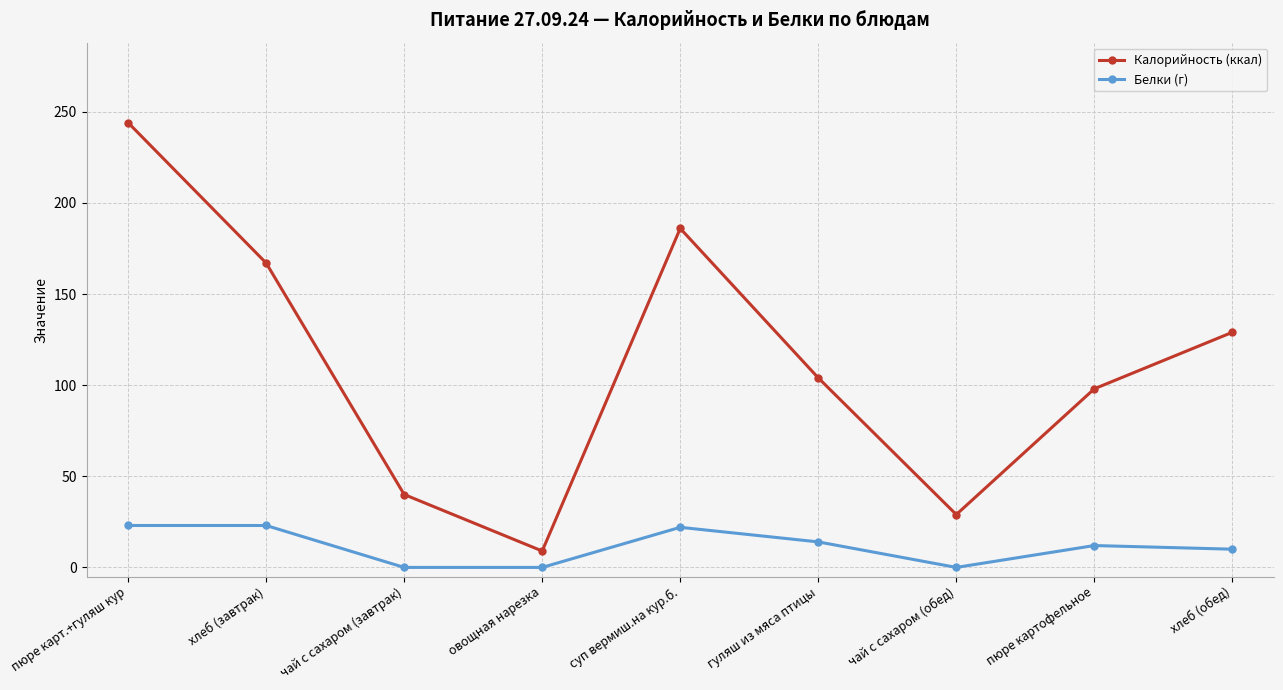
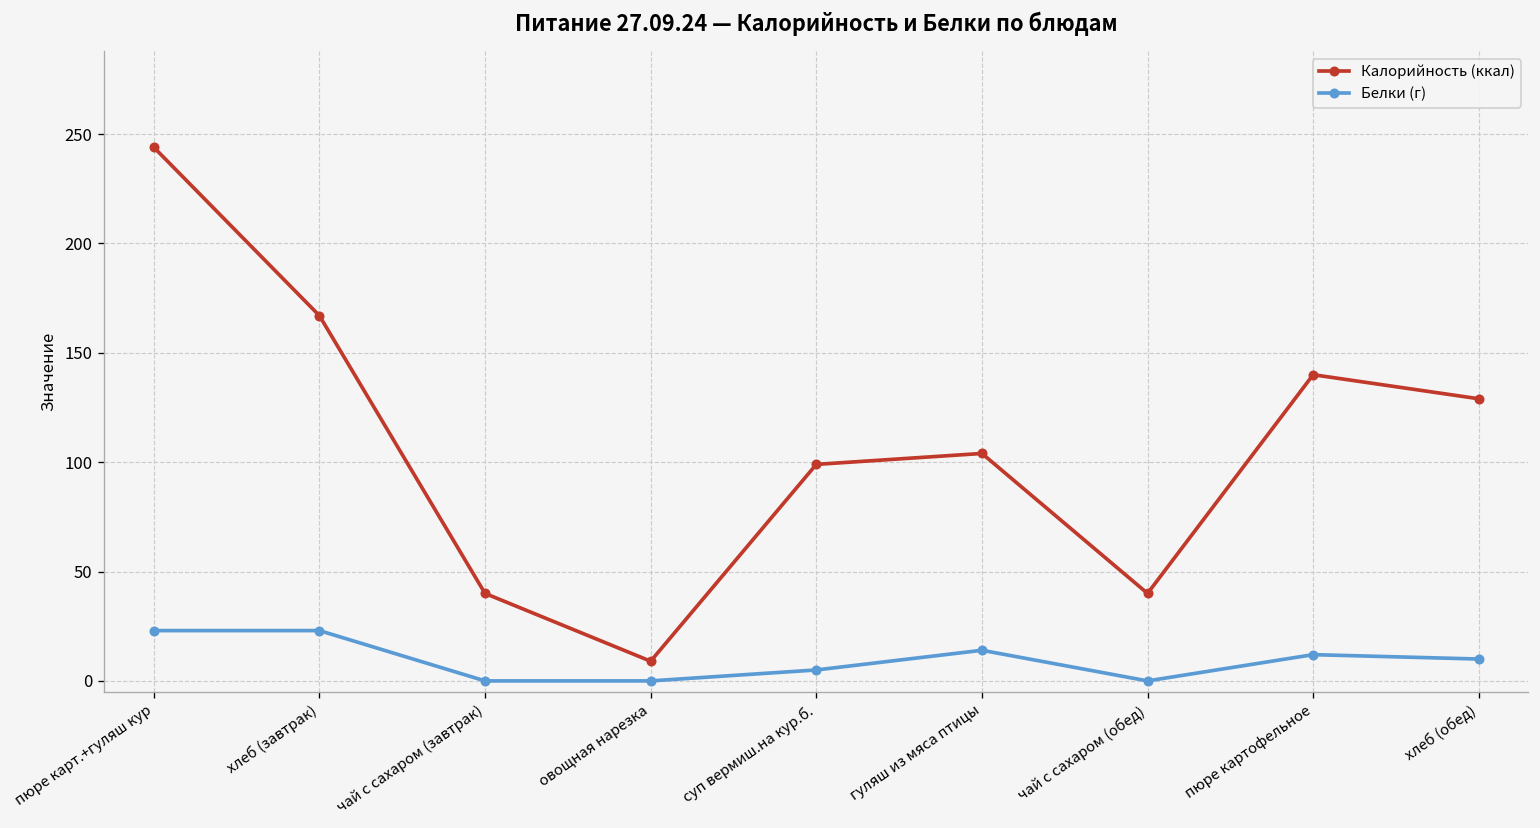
  {
    "Калорийность (ккал)": {
      "пюре карт.+гуляш кур": 244,
      "хлеб (завтрак)": 167,
      "чай с сахаром (завтрак)": 40,
      "овощная нарезка": 9,
-     "суп вермиш.на кур.б.": 186,
+     "суп вермиш.на кур.б.": 99,
      "гуляш из мяса птицы": 104,
-     "чай с сахаром (обед)": 29,
-     "пюре картофельное": 98,
+     "чай с сахаром (обед)": 40,
+     "пюре картофельное": 140,
      "хлеб (обед)": 129
    },
    "Белки (г)": {
      "пюре карт.+гуляш кур": 23,
      "хлеб (завтрак)": 23,
      "чай с сахаром (завтрак)": 0,
      "овощная нарезка": 0,
-     "суп вермиш.на кур.б.": 22,
+     "суп вермиш.на кур.б.": 5,
      "гуляш из мяса птицы": 14,
      "чай с сахаром (обед)": 0,
      "пюре картофельное": 12,
      "хлеб (обед)": 10
    }
  }
